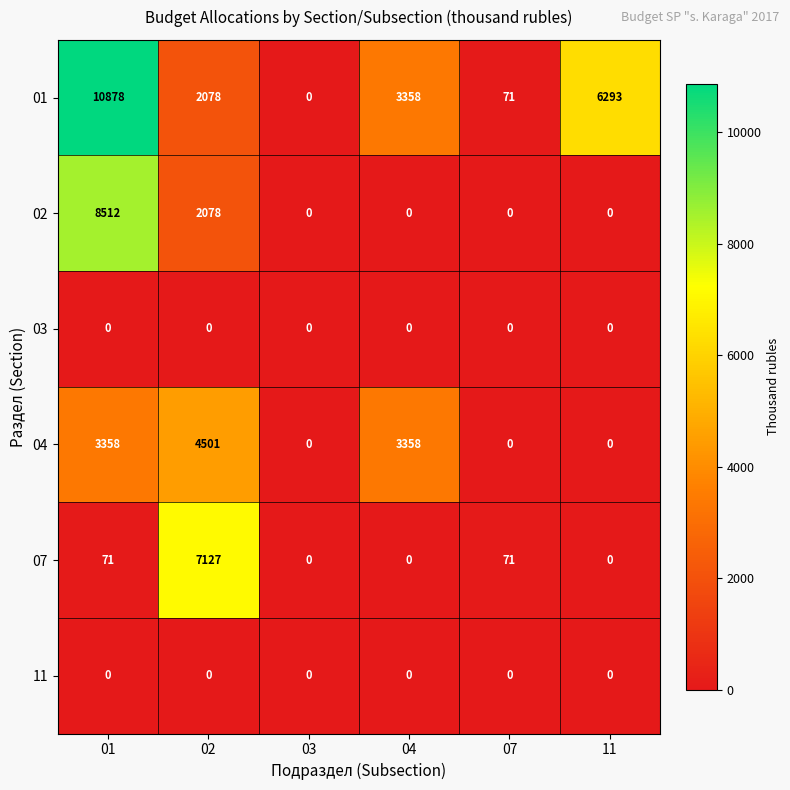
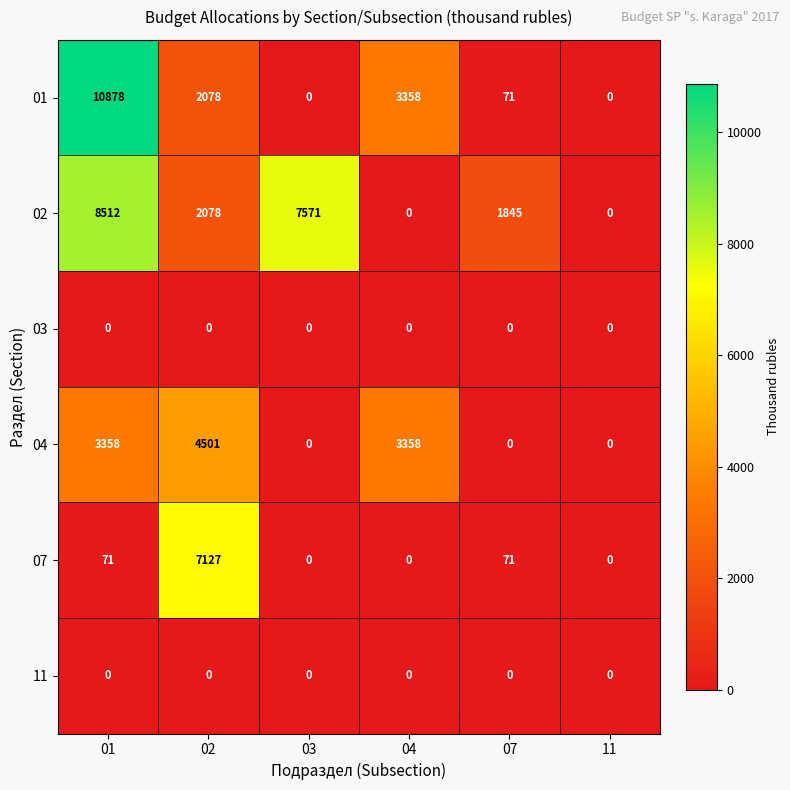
  {
    "01": {
      "01": 10878,
      "02": 2078,
      "03": 0,
      "04": 3358,
      "07": 71,
-     "11": 6293
+     "11": 0
    },
    "02": {
      "01": 8512,
      "02": 2078,
-     "03": 0,
+     "03": 7571,
      "04": 0,
-     "07": 0,
+     "07": 1845,
      "11": 0
    },
    "03": {
      "01": 0,
      "02": 0,
      "03": 0,
      "04": 0,
      "07": 0,
      "11": 0
    },
    "04": {
      "01": 3358,
      "02": 4501,
      "03": 0,
      "04": 3358,
      "07": 0,
      "11": 0
    },
    "07": {
      "01": 71,
      "02": 7127,
      "03": 0,
      "04": 0,
      "07": 71,
      "11": 0
    },
    "11": {
      "01": 0,
      "02": 0,
      "03": 0,
      "04": 0,
      "07": 0,
      "11": 0
    }
  }
